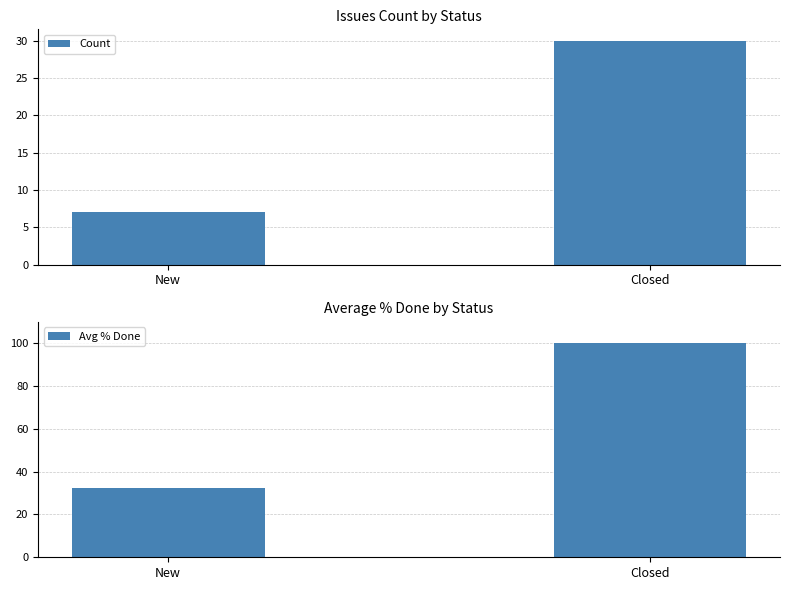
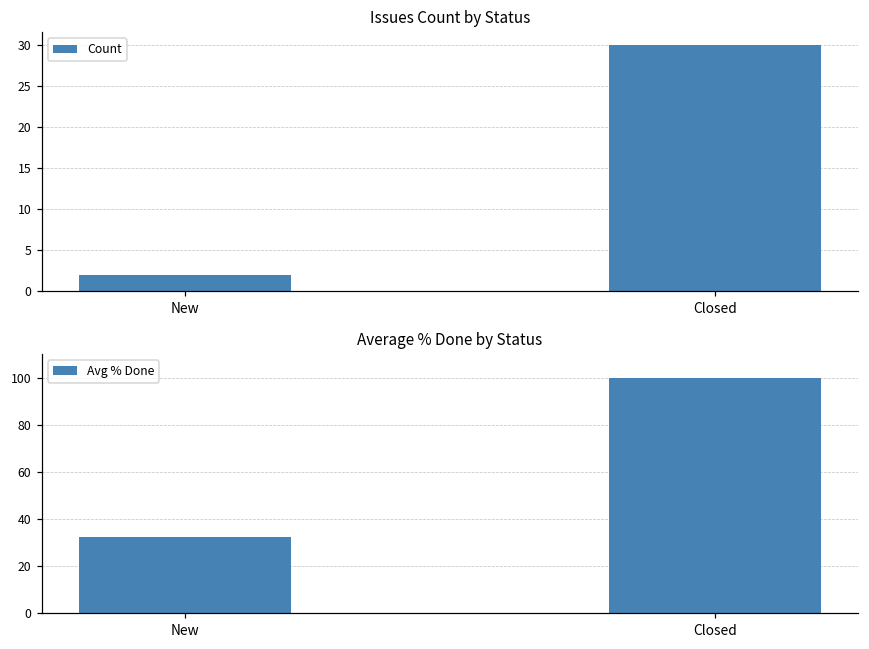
  {
    "Issues Count by Status": {
-     "New": 7,
+     "New": 2,
      "Closed": 30
    },
    "Average % Done by Status": {
      "New": 32,
      "Closed": 100
    }
  }
